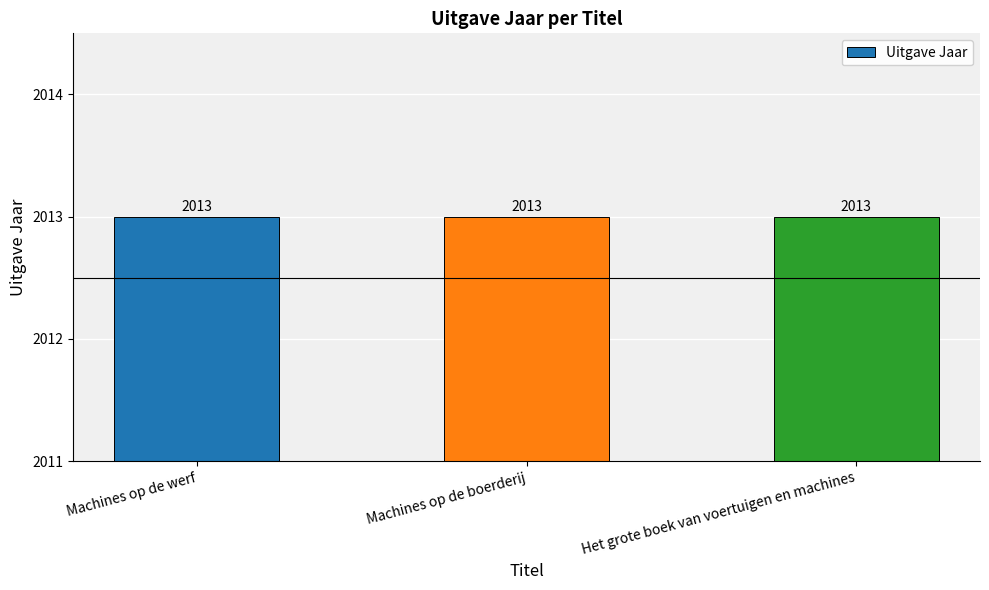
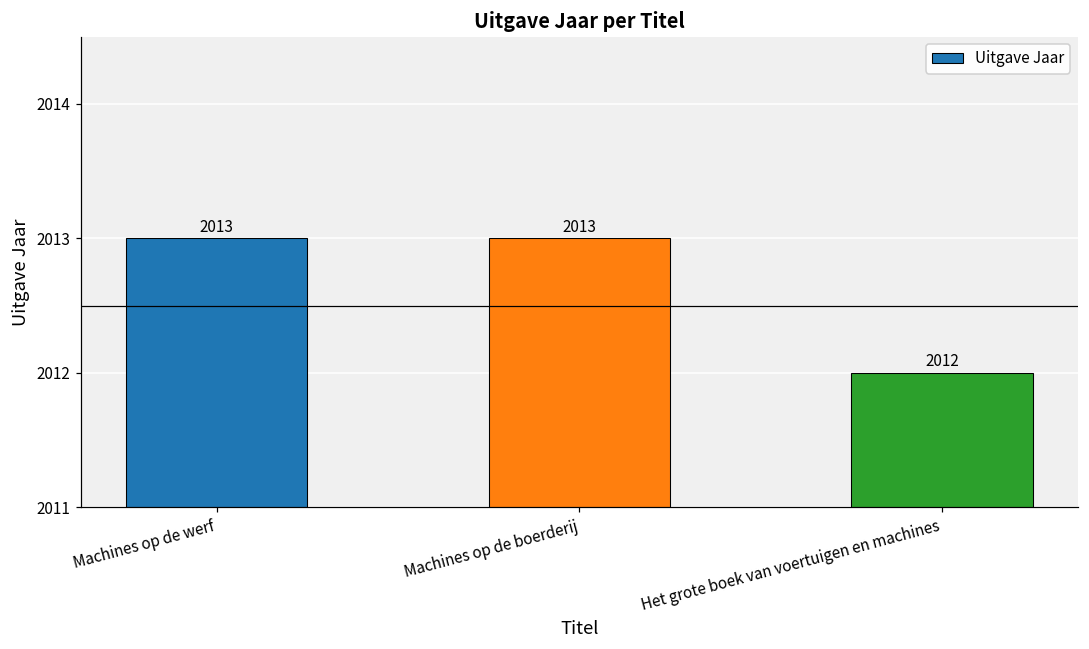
  {
    "Machines op de werf": 2013,
    "Machines op de boerderij": 2013,
-   "Het grote boek van voertuigen en machines": 2013
+   "Het grote boek van voertuigen en machines": 2012
  }
